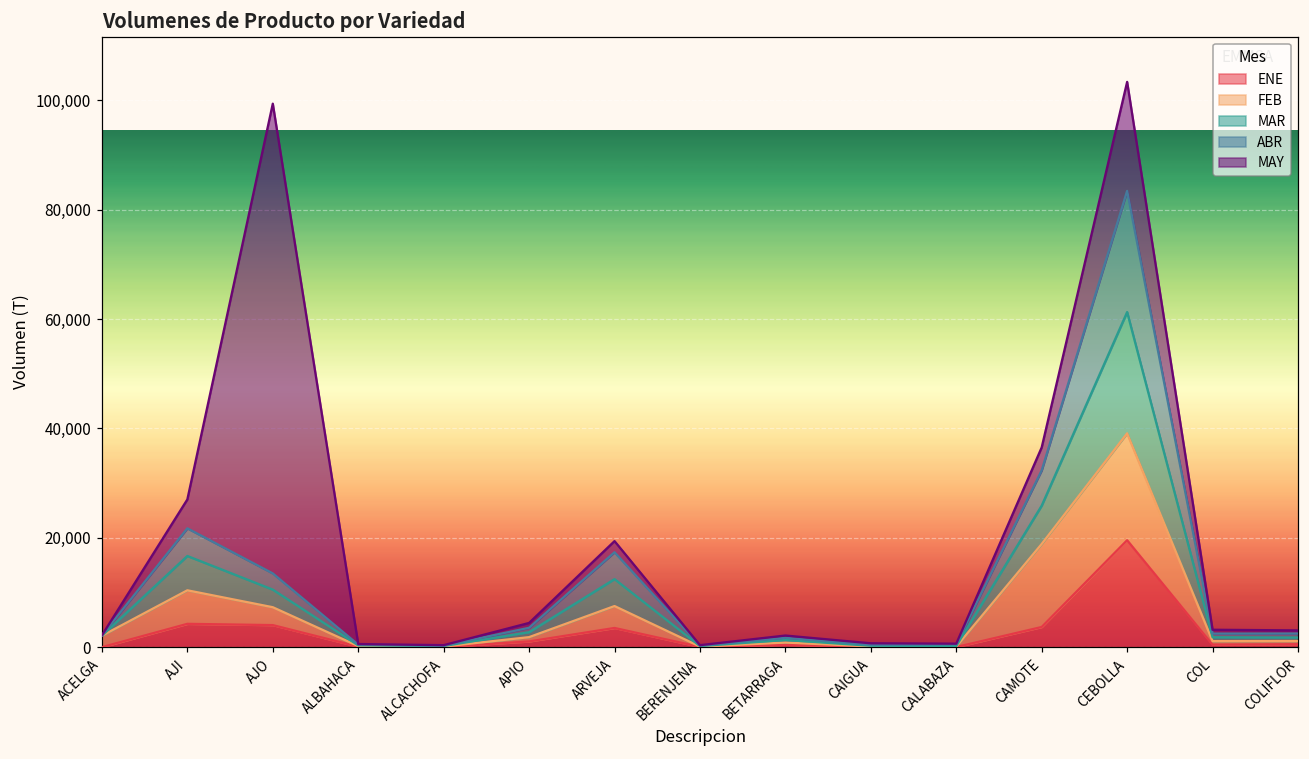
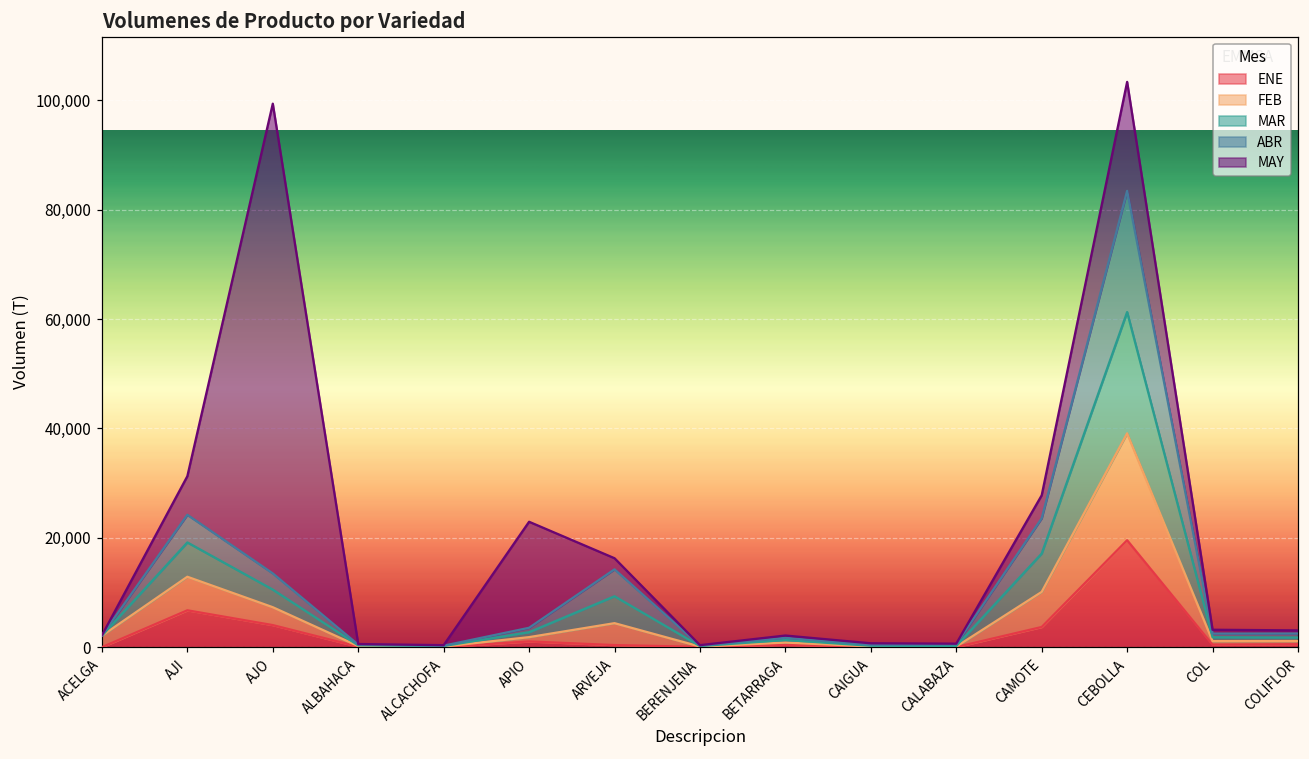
  {
    "ENE": {
      "ACELGA": "0",
-     "AJI": "4,000",
+     "AJI": "7,000",
      "AJO": "4,000",
      "APIO": "1,000",
-     "ARVEJA": "4,000",
+     "ARVEJA": "0",
      "CAMOTE": "4,000",
      "CEBOLLA": "20,000",
      "COL": "0",
      "COLIFLOR": "1,000"
    },
    "FEB": {
      "AJI": "6,000",
      "AJO": "3,000",
      "APIO": "1,000",
      "ARVEJA": "4,000",
-     "CAMOTE": "15,000",
+     "CAMOTE": "6,000",
      "CEBOLLA": "20,000",
      "COL": "1,000",
      "COLIFLOR": "1,000"
    },
    "MAY": {
-     "AJI": "5,000",
+     "AJI": "7,000",
      "AJO": "86,000",
-     "APIO": "1,000",
+     "APIO": "19,000",
      "ARVEJA": "2,000",
      "CAMOTE": "4,000",
      "CEBOLLA": "20,000",
      "COL": "1,000",
      "COLIFLOR": "1,000"
    }
  }
